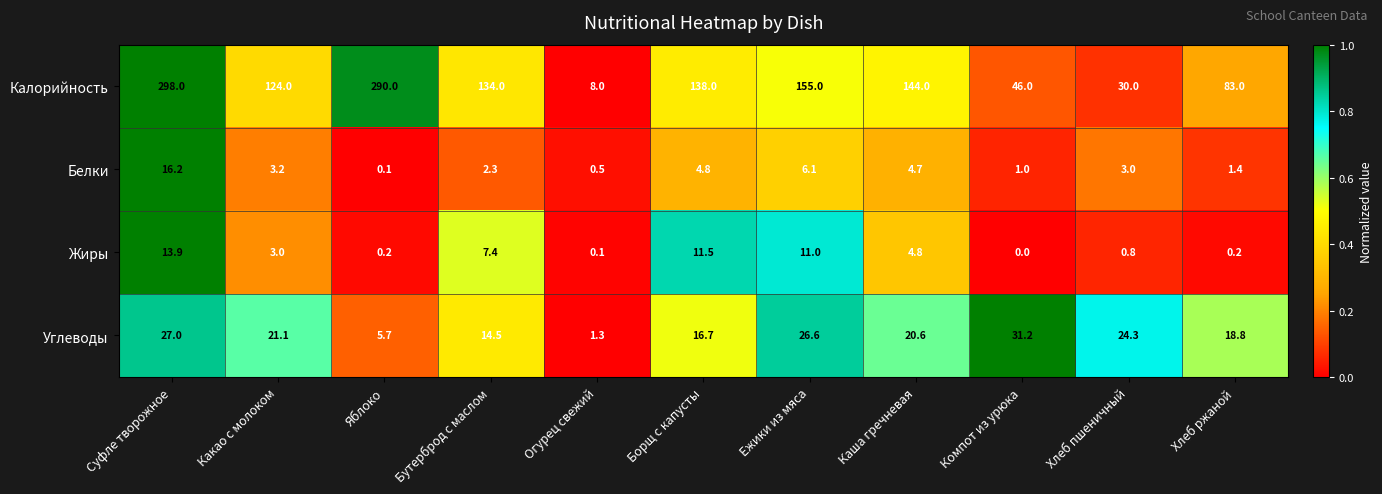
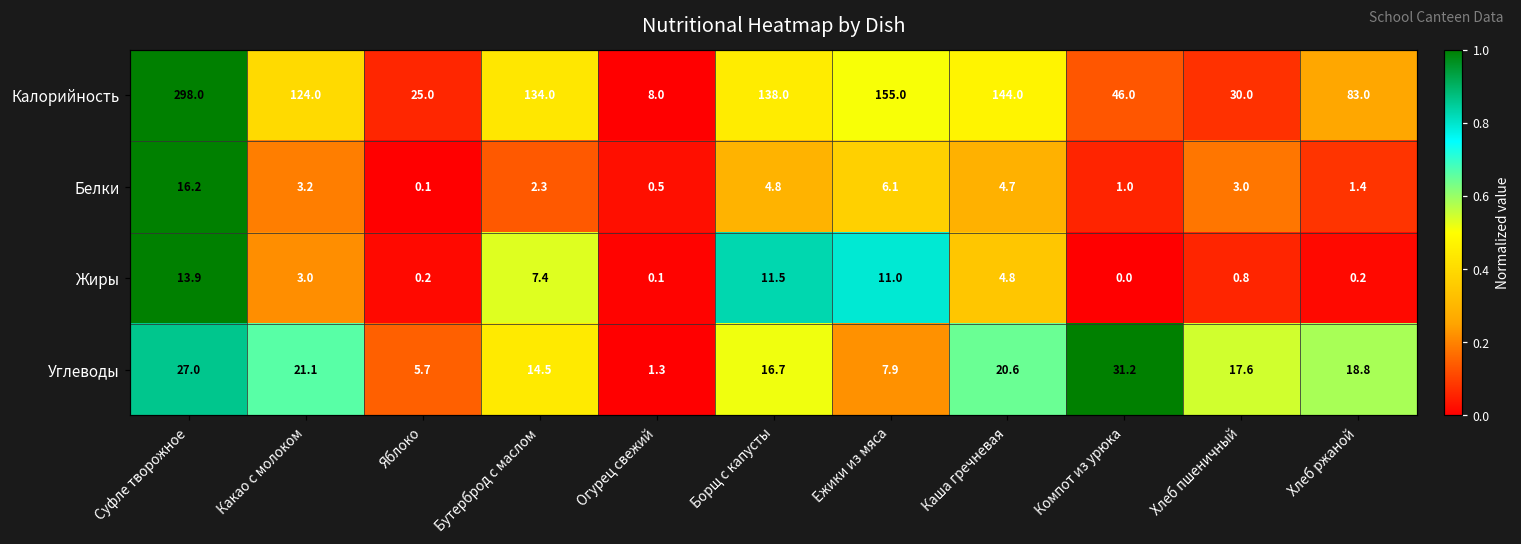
  {
    "Калорийность": {
      "Суфле творожное": 298.0,
      "Какао с молоком": 124.0,
-     "Яблоко": 290.0,
+     "Яблоко": 25.0,
      "Бутерброд с маслом": 134.0,
      "Огурец свежий": 8.0,
      "Борщ с капусты": 138.0,
      "Ежики из мяса": 155.0,
      "Каша гречневая": 144.0,
      "Компот из урюка": 46.0,
      "Хлеб пшеничный": 30.0,
      "Хлеб ржаной": 83.0
    },
    "Белки": {
      "Суфле творожное": 16.2,
      "Какао с молоком": 3.2,
      "Яблоко": 0.1,
      "Бутерброд с маслом": 2.3,
      "Огурец свежий": 0.5,
      "Борщ с капусты": 4.8,
      "Ежики из мяса": 6.1,
      "Каша гречневая": 4.7,
      "Компот из урюка": 1.0,
      "Хлеб пшеничный": 3.0,
      "Хлеб ржаной": 1.4
    },
    "Жиры": {
      "Суфле творожное": 13.9,
      "Какао с молоком": 3.0,
      "Яблоко": 0.2,
      "Бутерброд с маслом": 7.4,
      "Огурец свежий": 0.1,
      "Борщ с капусты": 11.5,
      "Ежики из мяса": 11.0,
      "Каша гречневая": 4.8,
      "Компот из урюка": 0.0,
      "Хлеб пшеничный": 0.8,
      "Хлеб ржаной": 0.2
    },
    "Углеводы": {
      "Суфле творожное": 27.0,
      "Какао с молоком": 21.1,
      "Яблоко": 5.7,
      "Бутерброд с маслом": 14.5,
      "Огурец свежий": 1.3,
      "Борщ с капусты": 16.7,
-     "Ежики из мяса": 26.6,
+     "Ежики из мяса": 7.9,
      "Каша гречневая": 20.6,
      "Компот из урюка": 31.2,
-     "Хлеб пшеничный": 24.3,
+     "Хлеб пшеничный": 17.6,
      "Хлеб ржаной": 18.8
    }
  }
